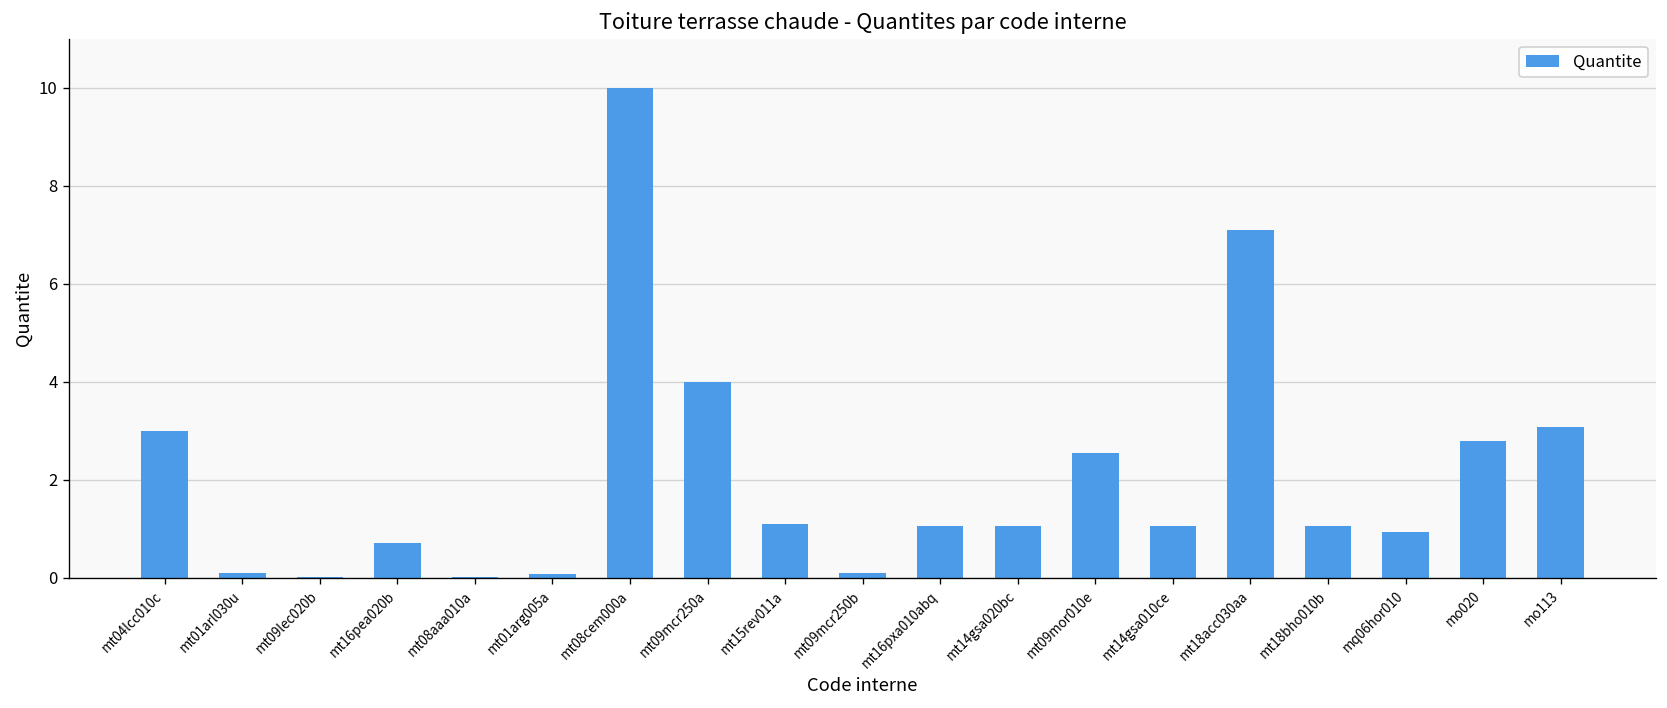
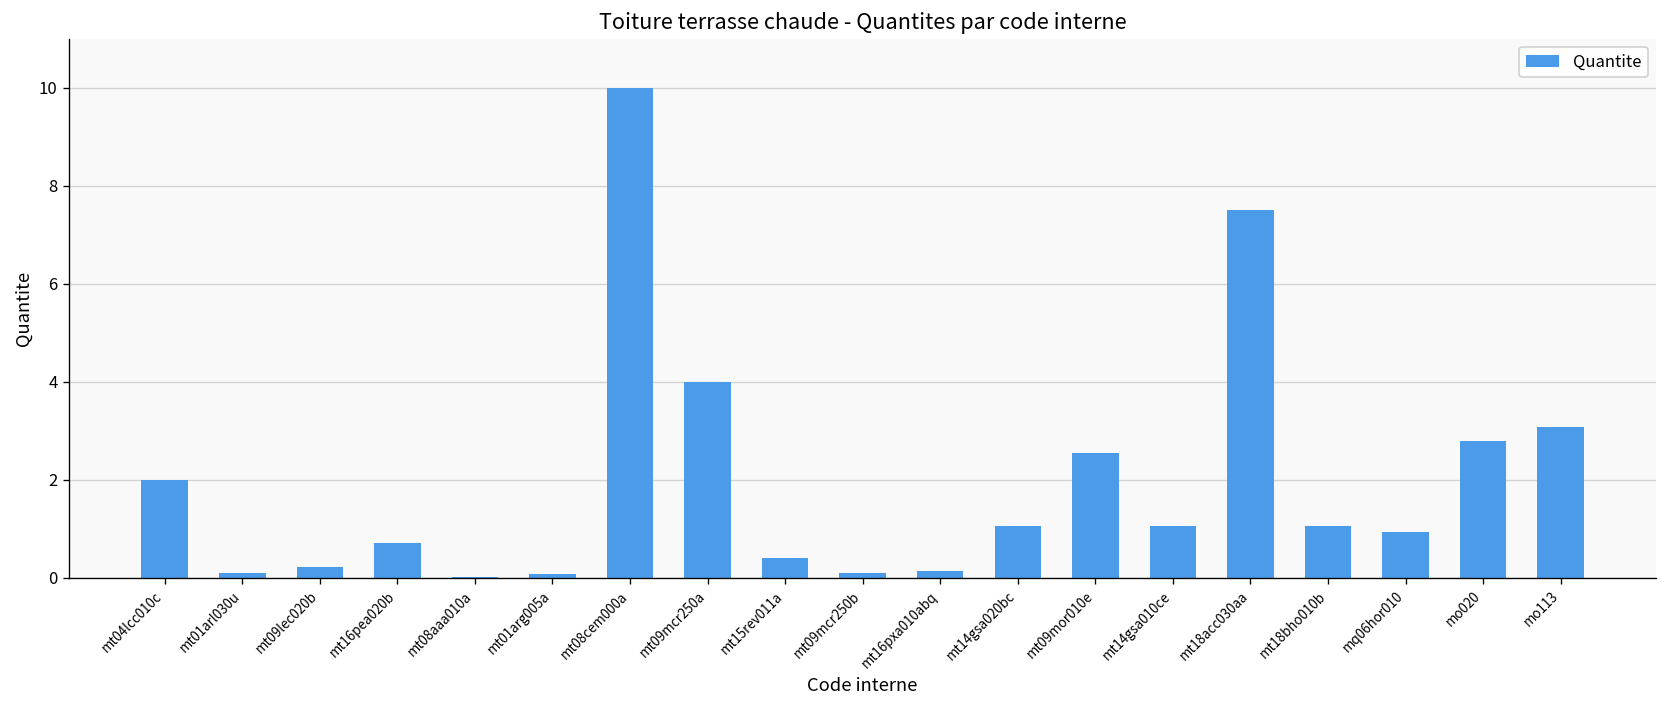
  {
-   "mt04lcc010c": 3,
+   "mt04lcc010c": 2,
    "mt01arl030u": 0.1,
-   "mt09lec020b": 0.0,
+   "mt09lec020b": 0.2,
    "mt16pea020b": 0.7,
    "mt01arg005a": 0.1,
    "mt08cem000a": 10.0,
    "mt09mcr250a": 4.0,
-   "mt15rev011a": 1.1,
+   "mt15rev011a": 0.4,
    "mt09mcr250b": 0.1,
-   "mt16pxa010abq": 1.1,
+   "mt16pxa010abq": 0.1,
    "mt14gsa020bc": 1.1,
    "mt09mor010e": 2.6,
    "mt14gsa010ce": 1.1,
-   "mt18acc030aa": 7.1,
+   "mt18acc030aa": 7.5,
    "mt18bho010b": 1.1,
    "mq06hor010": 0.9,
    "mo020": 2.8,
    "mo113": 3.1
  }
